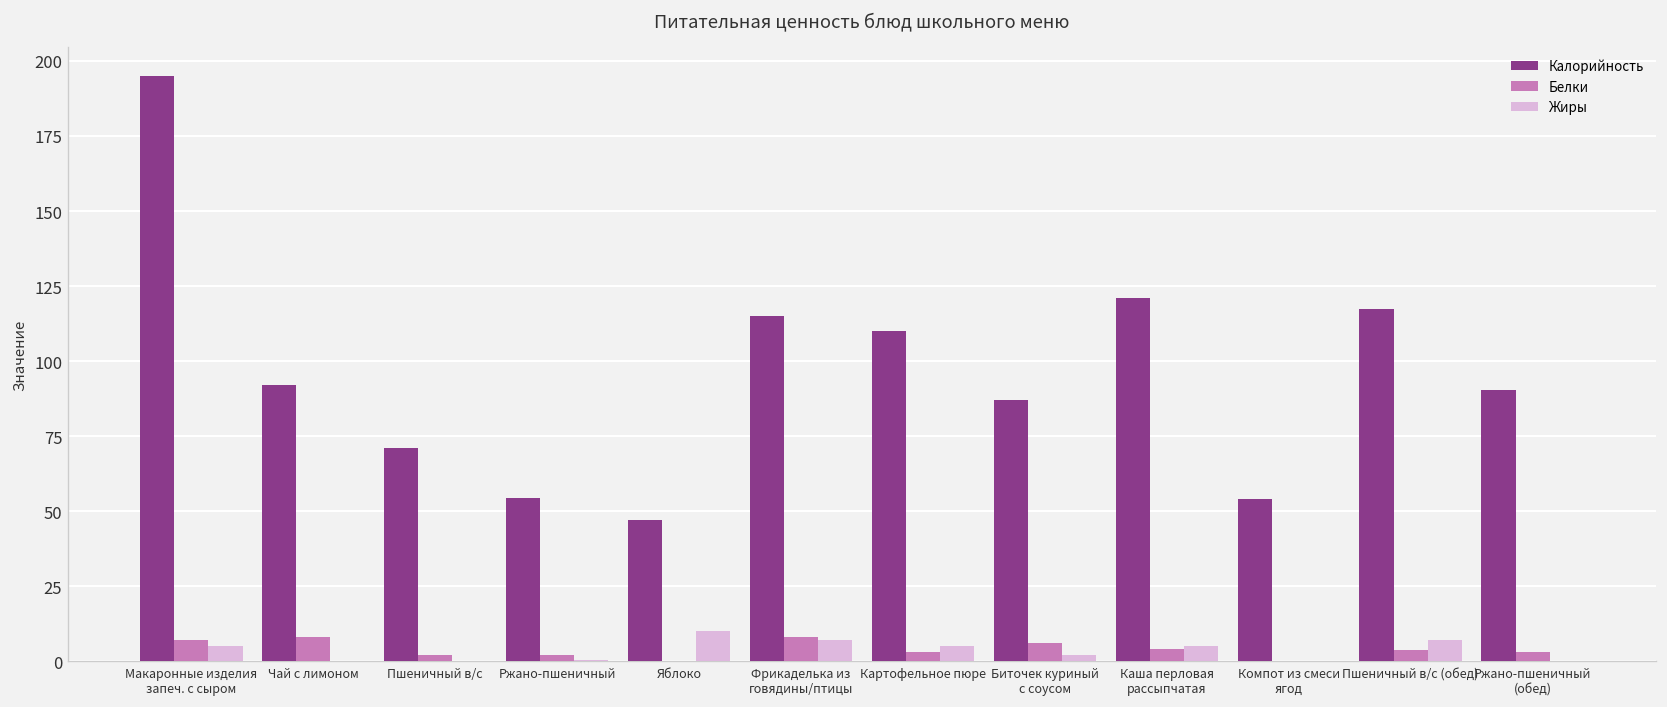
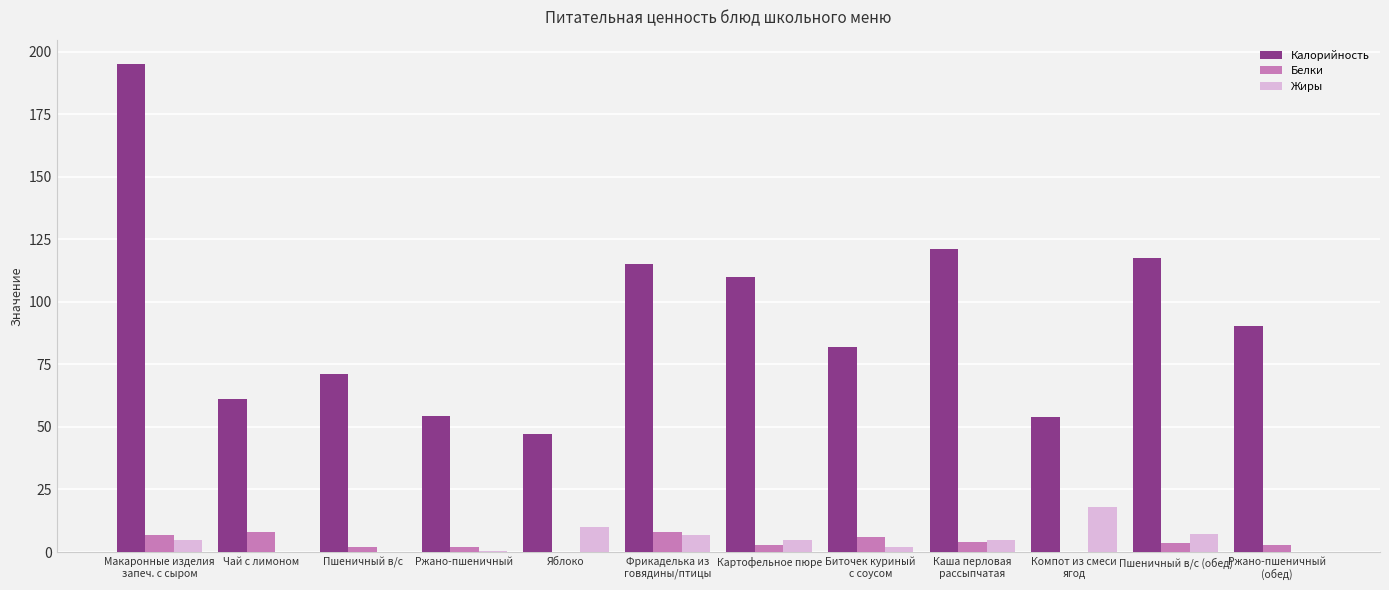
  {
    "Калорийность": {
      "Макаронные изделия запеч. с сыром": 195,
-     "Чай с лимоном": 92,
+     "Чай с лимоном": 61,
      "Пшеничный в/с": 71,
      "Ржано-пшеничный": 54,
      "Яблоко": 47,
      "Фрикаделька из говядины/птицы": 115,
      "Картофельное пюре": 110,
-     "Биточек куриный с соусом": 87,
+     "Биточек куриный с соусом": 82,
      "Каша перловая рассыпчатая": 121,
      "Компот из смеси ягод": 54,
      "Пшеничный в/с (обед)": 118,
      "Ржано-пшеничный (обед)": 91
    },
    "Белки": {
      "Макаронные изделия запеч. с сыром": 7,
      "Чай с лимоном": 8,
      "Пшеничный в/с": 2,
      "Ржано-пшеничный": 2,
      "Яблоко": 0,
      "Фрикаделька из говядины/птицы": 8,
      "Картофельное пюре": 3,
      "Биточек куриный с соусом": 6,
      "Каша перловая рассыпчатая": 4,
      "Компот из смеси ягод": 0,
      "Пшеничный в/с (обед)": 4,
      "Ржано-пшеничный (обед)": 3
    },
    "Жиры": {
      "Макаронные изделия запеч. с сыром": 5,
      "Чай с лимоном": 0,
      "Яблоко": 10,
      "Фрикаделька из говядины/птицы": 7,
      "Картофельное пюре": 5,
      "Биточек куриный с соусом": 2,
      "Каша перловая рассыпчатая": 5,
-     "Компот из смеси ягод": 0,
+     "Компот из смеси ягод": 18,
      "Пшеничный в/с (обед)": 7
    }
  }
